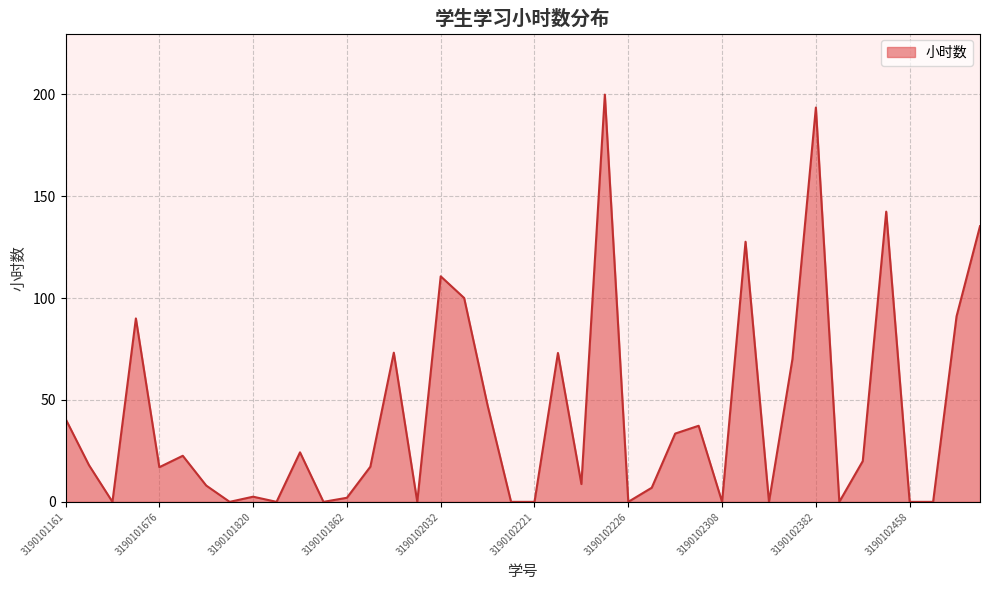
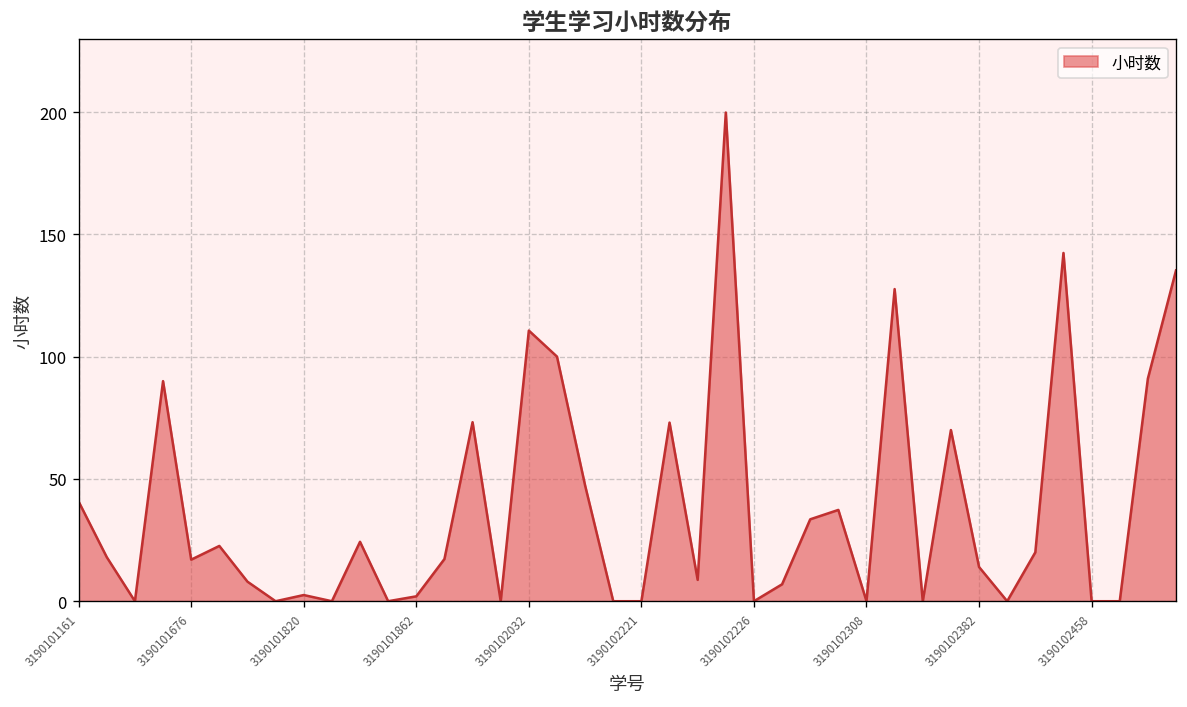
  {
    "3190101161": 41,
    "3190101676": 17,
    "3190101820": 3,
    "3190101862": 2,
    "3190102032": 111,
    "3190102221": 0,
    "3190102226": 0,
    "3190102308": 0,
-   "3190102382": 194,
+   "3190102382": 14,
    "3190102458": 0
  }
